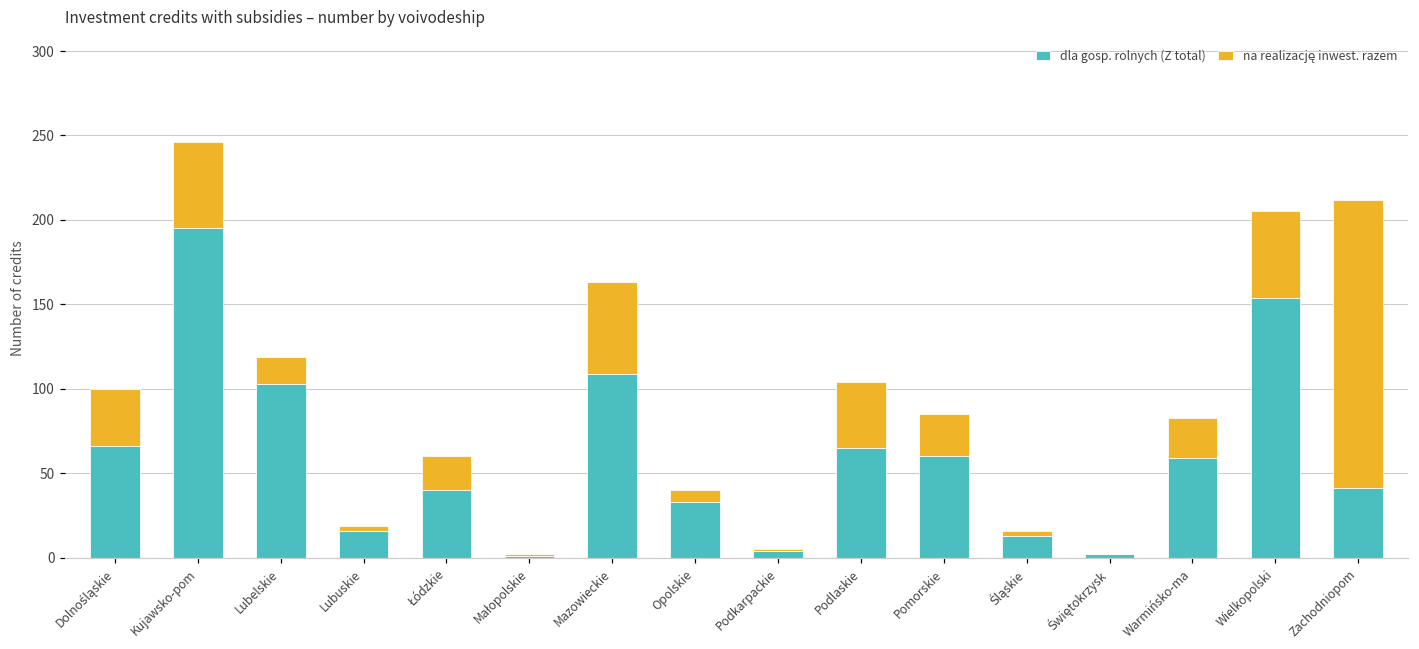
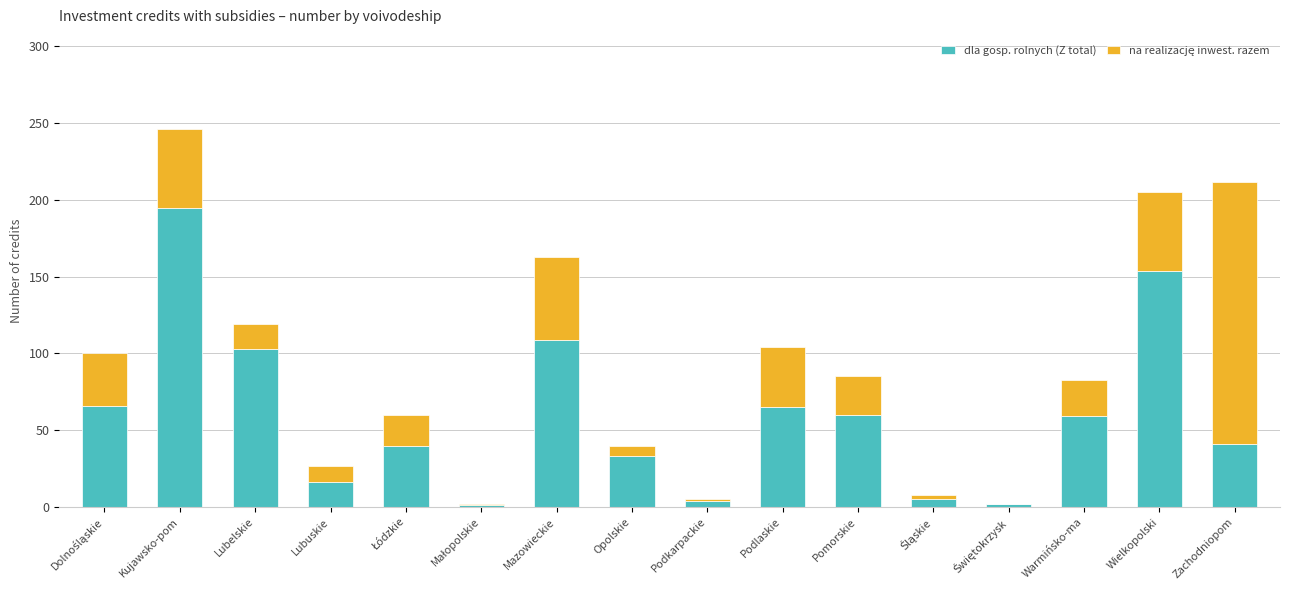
  {
    "dla gosp. rolnych (Z total)": {
      "Dolnośląskie": 66,
      "Kujawsko-pom": 195,
      "Lubelskie": 103,
      "Lubuskie": 16,
      "Łódzkie": 40,
      "Mazowieckie": 109,
      "Opolskie": 33,
      "Podkarpackie": 4,
      "Podlaskie": 65,
      "Pomorskie": 60,
-     "Śląskie": 13,
+     "Śląskie": 5,
      "Świętokrzysk": 2,
      "Warmińsko-ma": 59,
      "Wielkopolski": 154,
      "Zachodniopom": 41
    },
    "na realizację inwest. razem": {
      "Dolnośląskie": 34,
      "Kujawsko-pom": 51,
      "Lubelskie": 16,
-     "Lubuskie": 3,
+     "Lubuskie": 11,
      "Łódzkie": 20,
      "Mazowieckie": 54,
      "Opolskie": 7,
      "Podlaskie": 39,
      "Pomorskie": 25,
      "Śląskie": 3,
      "Świętokrzysk": 0,
      "Warmińsko-ma": 24,
      "Wielkopolski": 51,
      "Zachodniopom": 171
    }
  }
